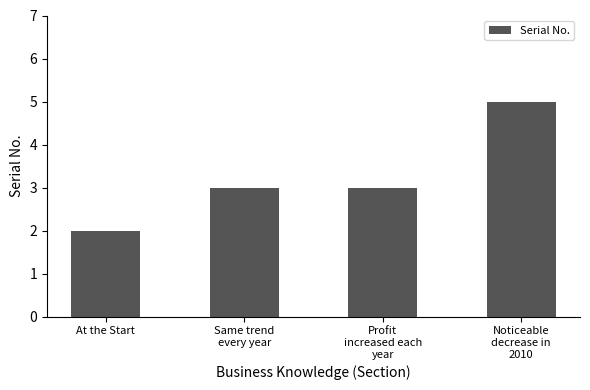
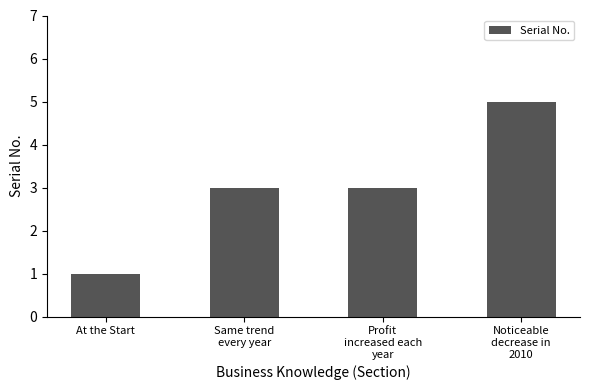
  {
-   "At the Start": 2,
+   "At the Start": 1,
    "Same trend every year": 3,
    "Profit increased each year": 3,
    "Noticeable decrease in 2010": 5
  }
